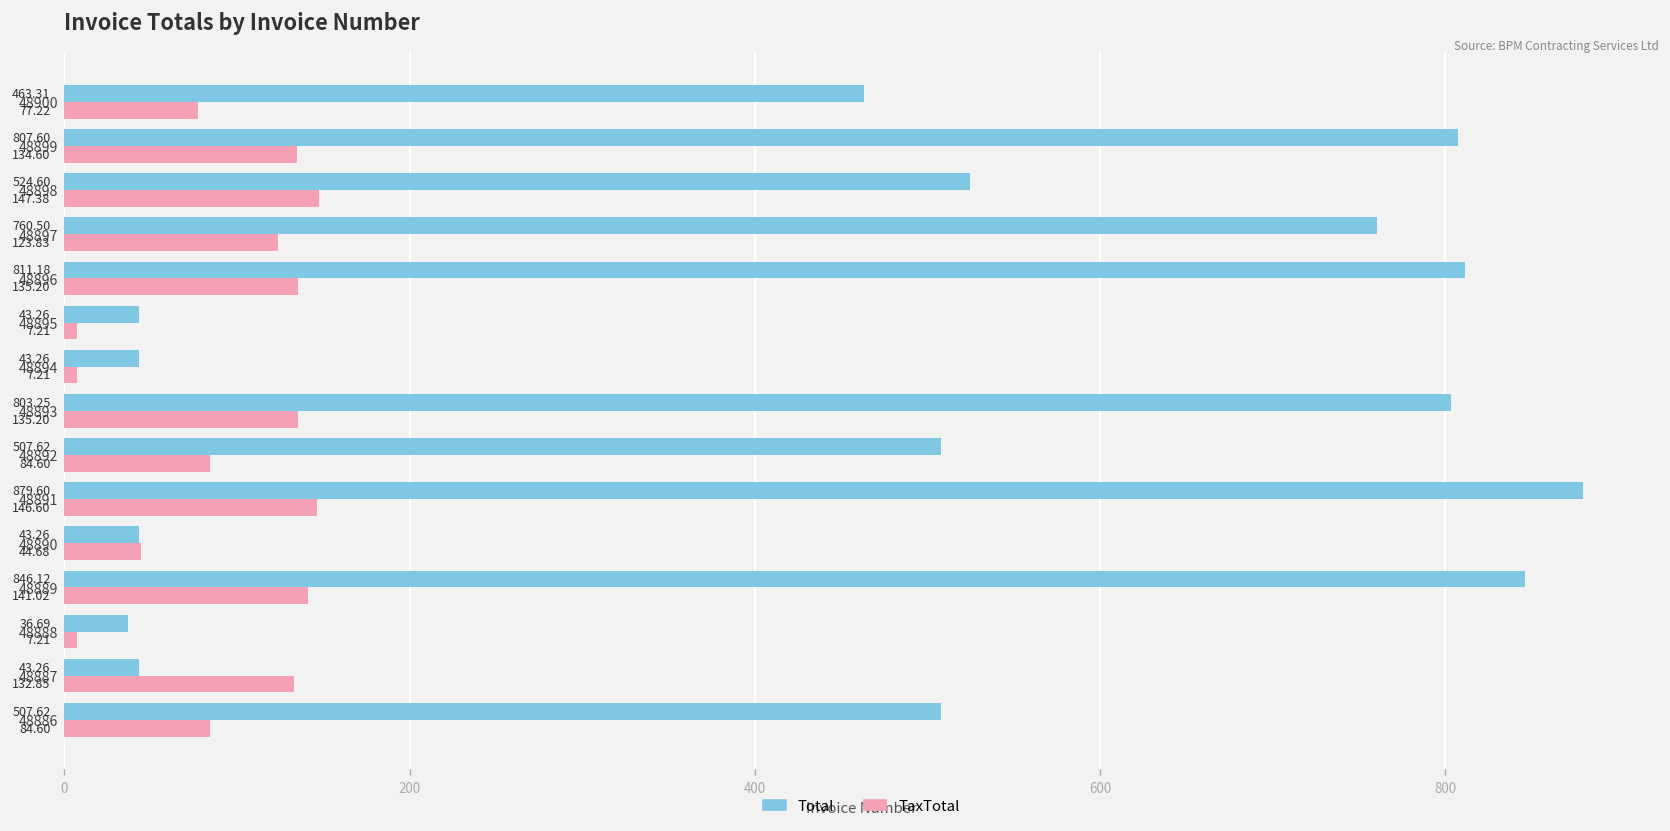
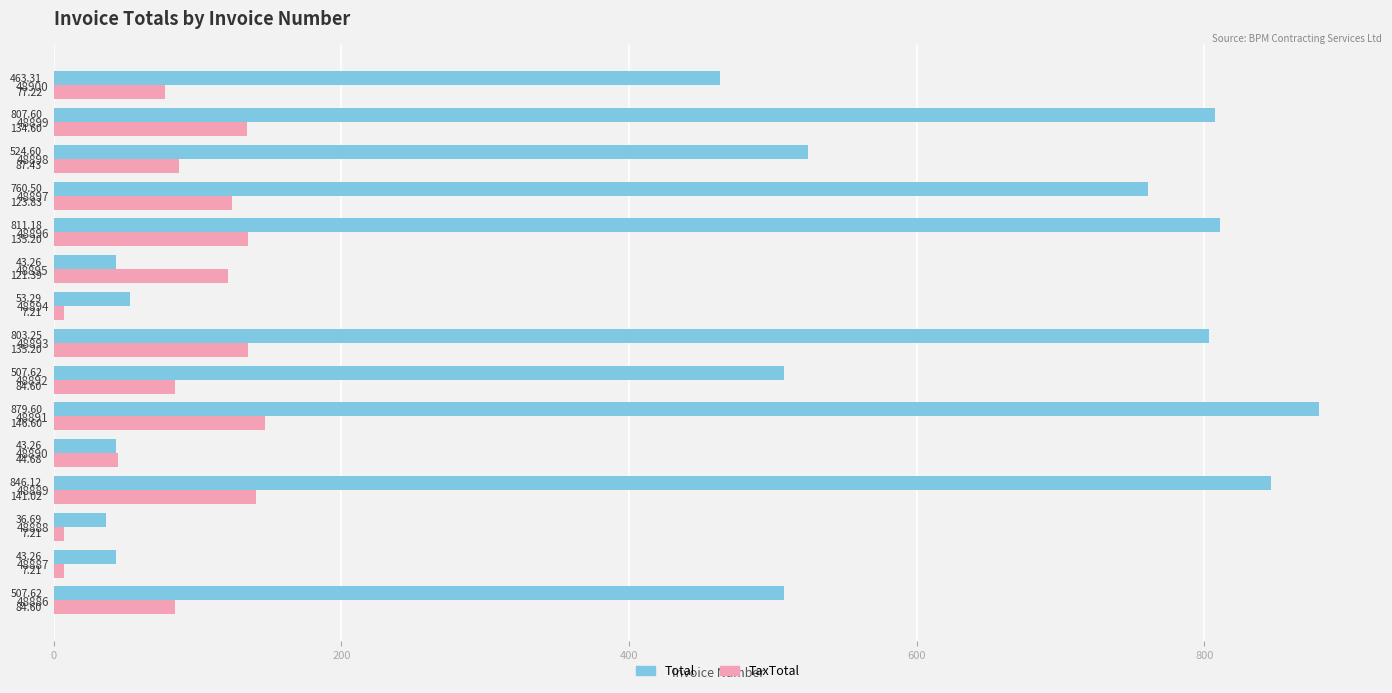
  {
    "Total": {
-     "48894": 43.26
+     "48894": 53.29
    },
    "TaxTotal": {
-     "48898": 147.38,
-     "48895": 7.21,
+     "48898": 87.43,
+     "48895": 121.39,
      "48894": 7.21,
      "48888": 7.21,
-     "48887": 132.85
+     "48887": 7.21
    }
  }
